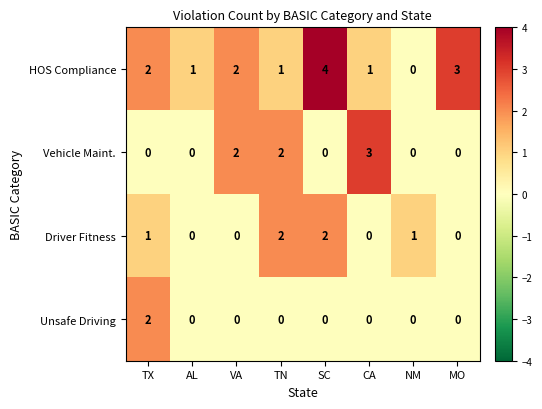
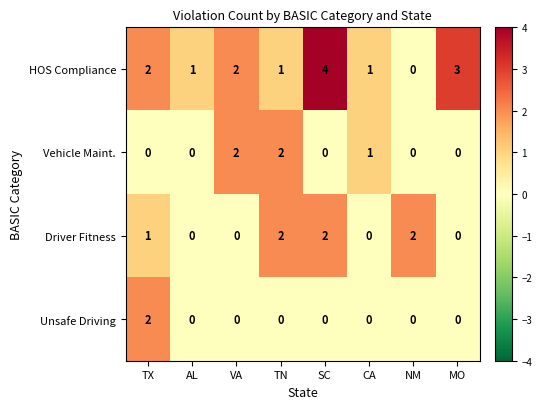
  {
    "HOS Compliance": {
      "TX": 2,
      "AL": 1,
      "VA": 2,
      "TN": 1,
      "SC": 4,
      "CA": 1,
      "NM": 0,
      "MO": 3
    },
    "Vehicle Maint.": {
      "TX": 0,
      "AL": 0,
      "VA": 2,
      "TN": 2,
      "SC": 0,
-     "CA": 3,
+     "CA": 1,
      "NM": 0,
      "MO": 0
    },
    "Driver Fitness": {
      "TX": 1,
      "AL": 0,
      "VA": 0,
      "TN": 2,
      "SC": 2,
      "CA": 0,
-     "NM": 1,
+     "NM": 2,
      "MO": 0
    },
    "Unsafe Driving": {
      "TX": 2,
      "AL": 0,
      "VA": 0,
      "TN": 0,
      "SC": 0,
      "CA": 0,
      "NM": 0,
      "MO": 0
    }
  }
